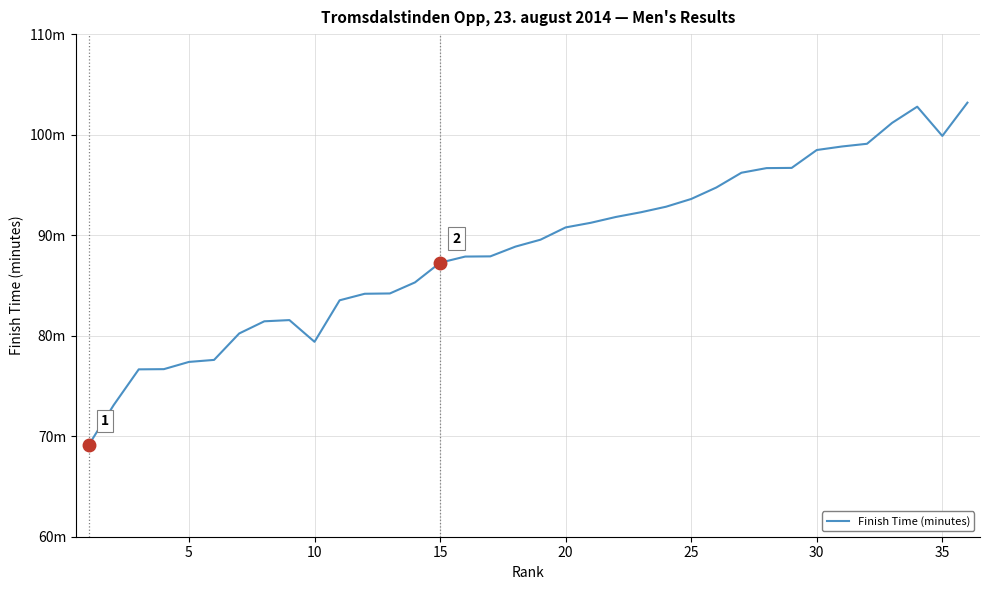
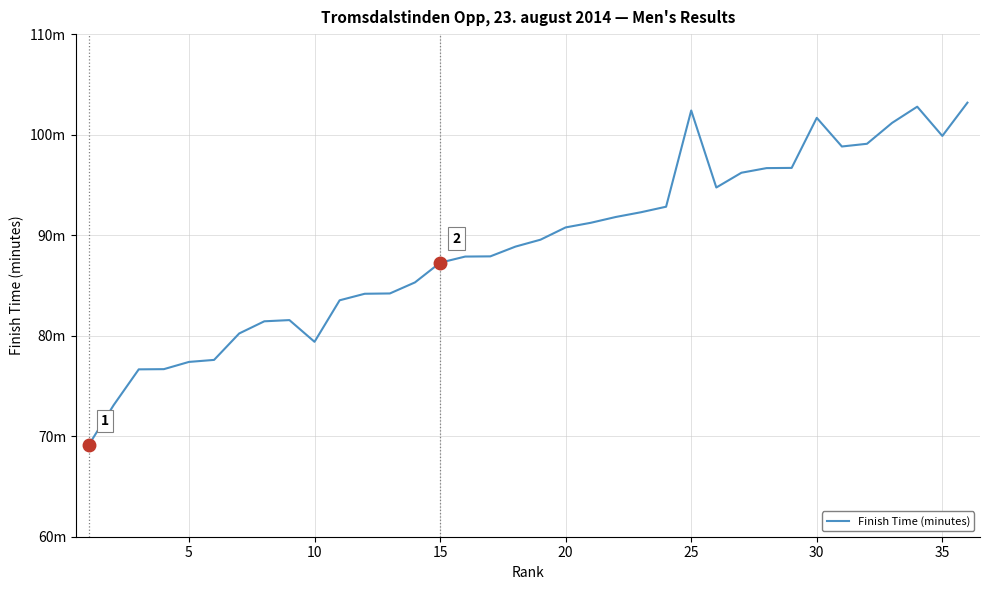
  {
    "Finish Time (minutes)": {
      "5": "77.4m",
      "10": "79.4m",
      "20": "90.8m",
-     "25": "93.6m",
-     "30": "98.5m",
+     "25": "102.4m",
+     "30": "101.7m",
      "35": "99.9m"
    }
  }
